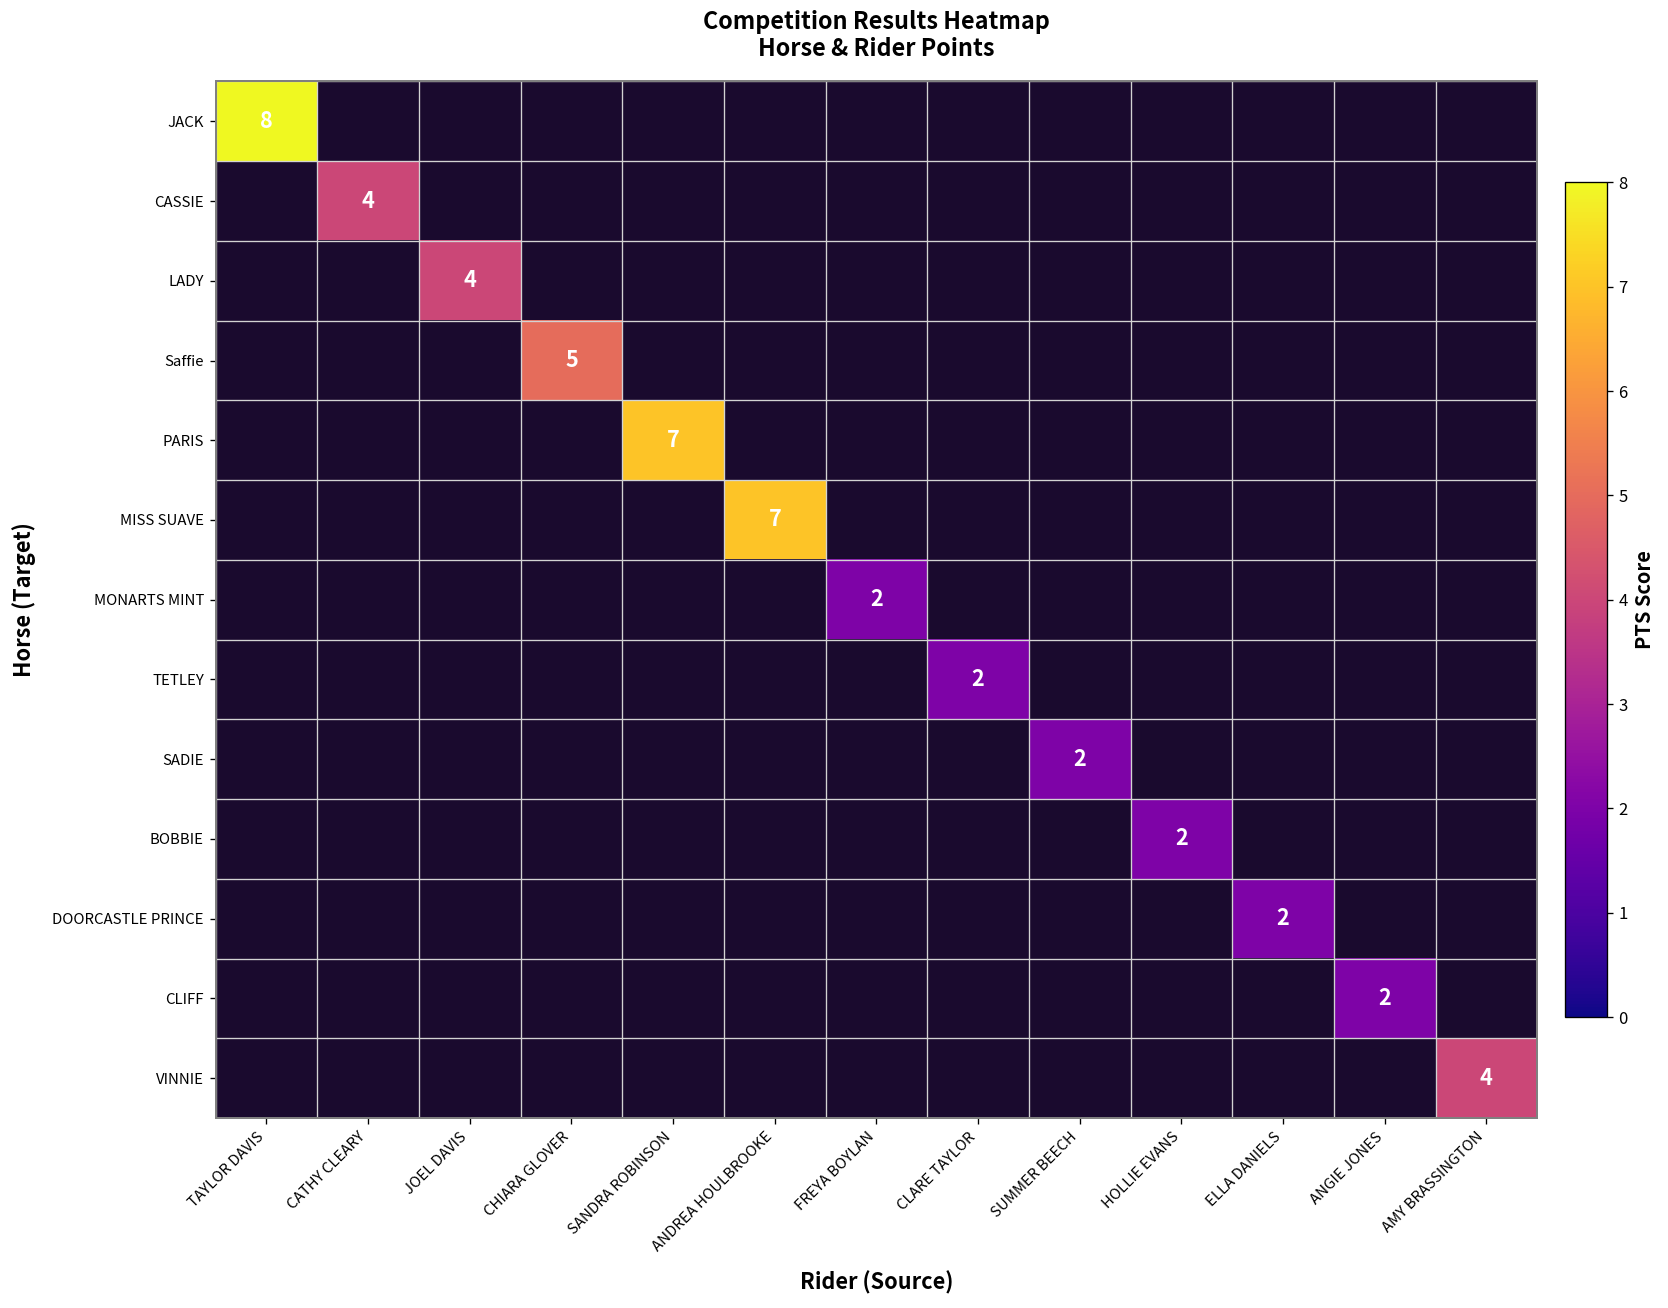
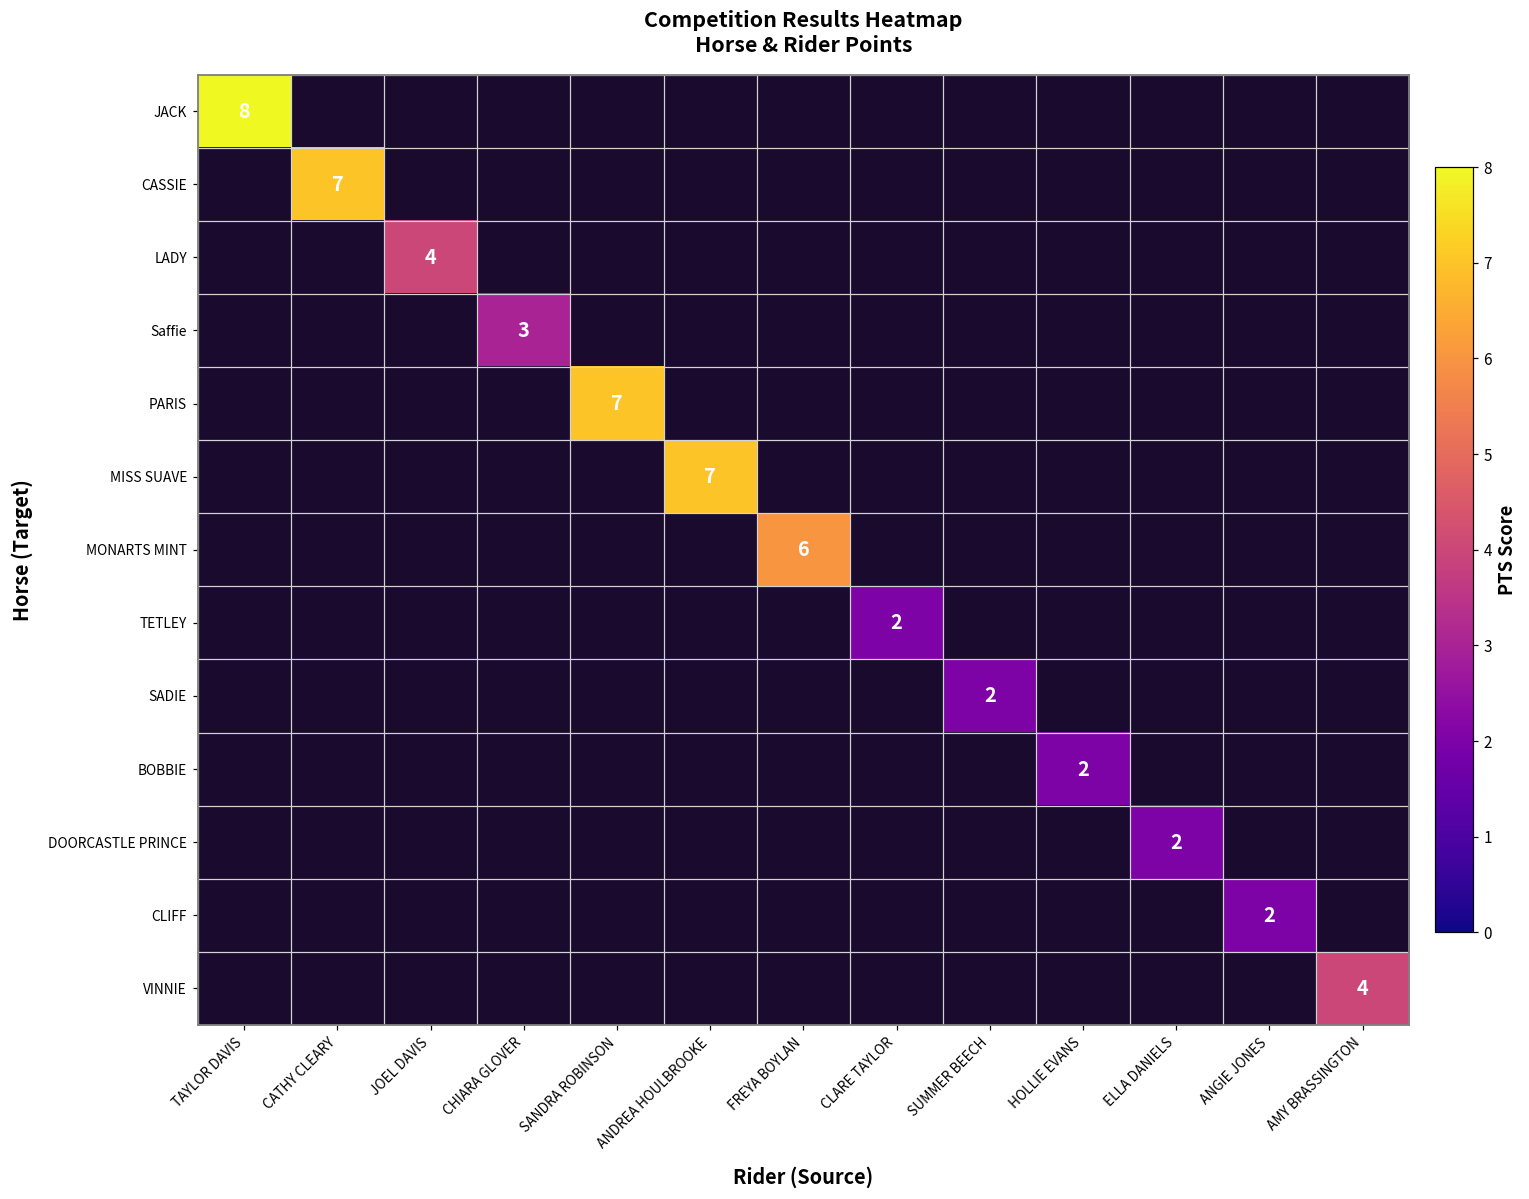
  {
    "JACK": {
      "TAYLOR DAVIS": 8
    },
    "CASSIE": {
-     "CATHY CLEARY": 4
+     "CATHY CLEARY": 7
    },
    "LADY": {
      "JOEL DAVIS": 4
    },
    "Saffie": {
-     "CHIARA GLOVER": 5
+     "CHIARA GLOVER": 3
    },
    "PARIS": {
      "SANDRA ROBINSON": 7
    },
    "MISS SUAVE": {
      "ANDREA HOULBROOKE": 7
    },
    "MONARTS MINT": {
-     "FREYA BOYLAN": 2
+     "FREYA BOYLAN": 6
    },
    "TETLEY": {
      "CLARE TAYLOR": 2
    },
    "SADIE": {
      "SUMMER BEECH": 2
    },
    "BOBBIE": {
      "HOLLIE EVANS": 2
    },
    "DOORCASTLE PRINCE": {
      "ELLA DANIELS": 2
    },
    "CLIFF": {
      "ANGIE JONES": 2
    },
    "VINNIE": {
      "AMY BRASSINGTON": 4
    }
  }
